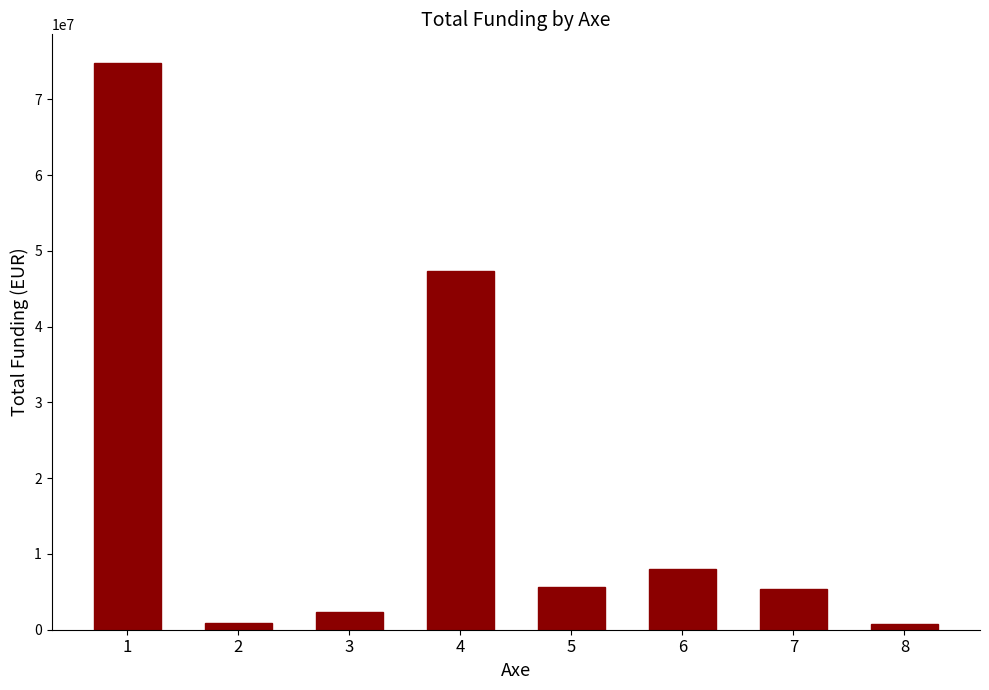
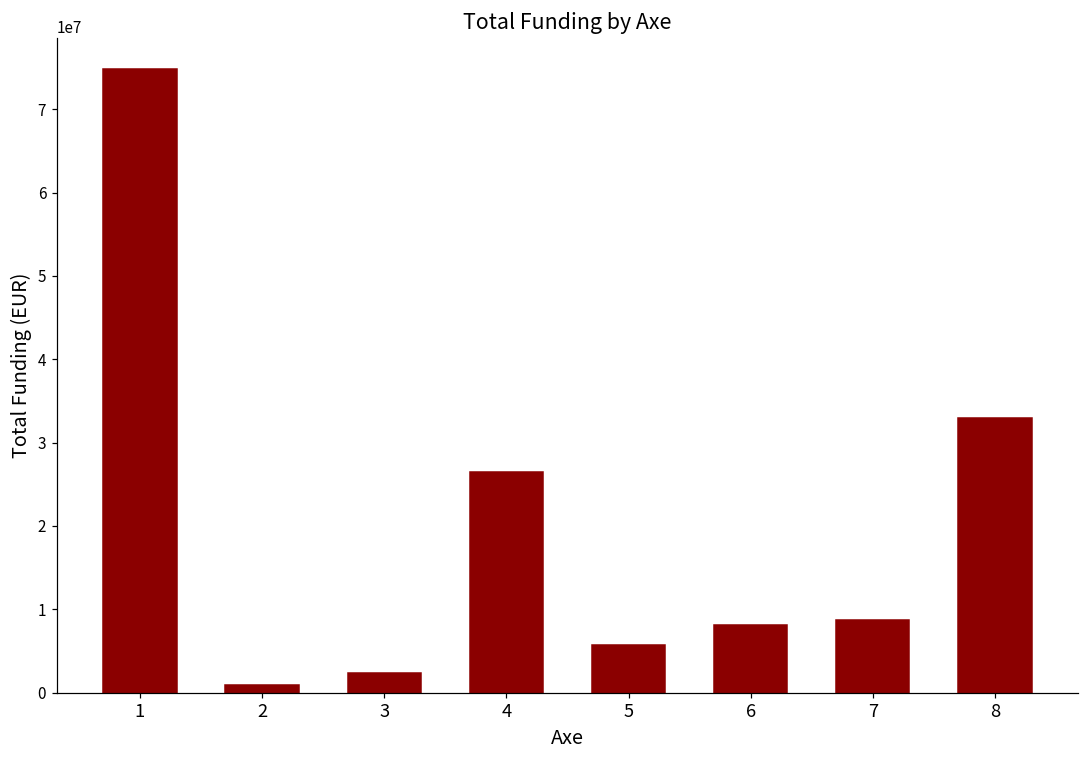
  {
    "1": 75000000,
    "2": 1000000,
    "3": 2000000,
-   "4": 47000000,
+   "4": 26000000,
    "5": 6000000,
    "6": 8000000,
-   "7": 5000000,
-   "8": 1000000
+   "7": 9000000,
+   "8": 33000000
  }
